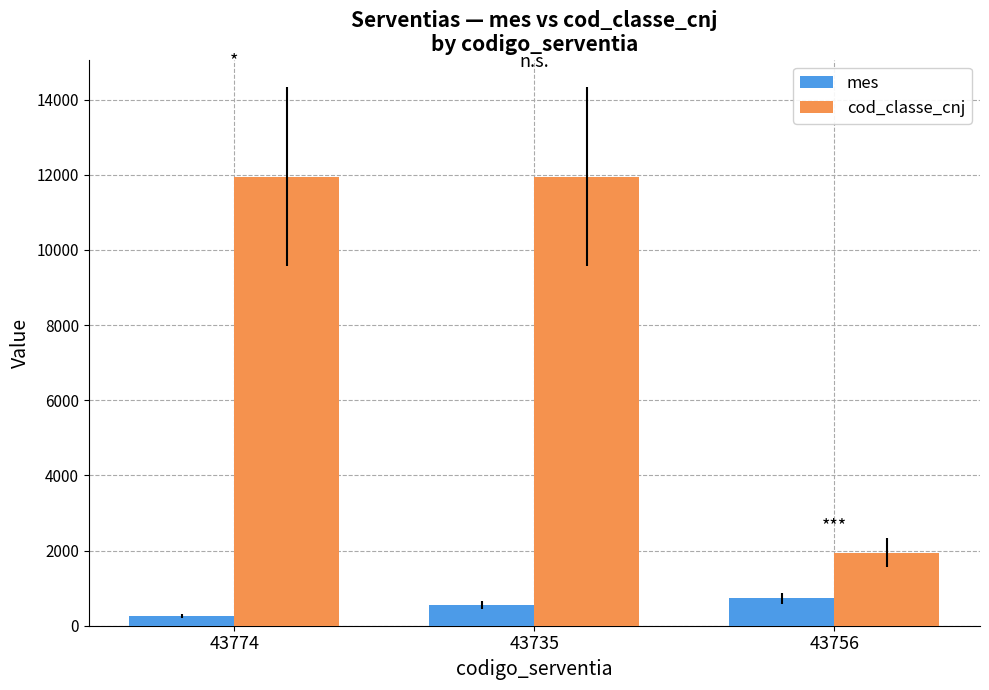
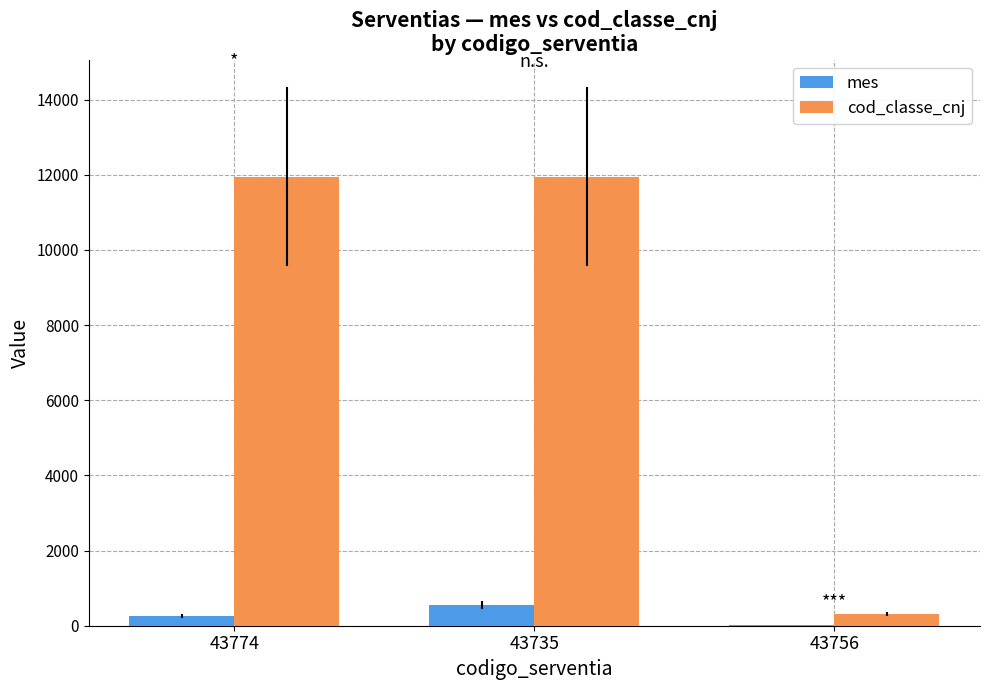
  {
    "mes": {
      "43774": 300,
      "43735": 600,
-     "43756": 700
+     "43756": 0
    },
    "cod_classe_cnj": {
      "43774": 12000,
      "43735": 12000,
-     "43756": 1900
+     "43756": 300
    }
  }
